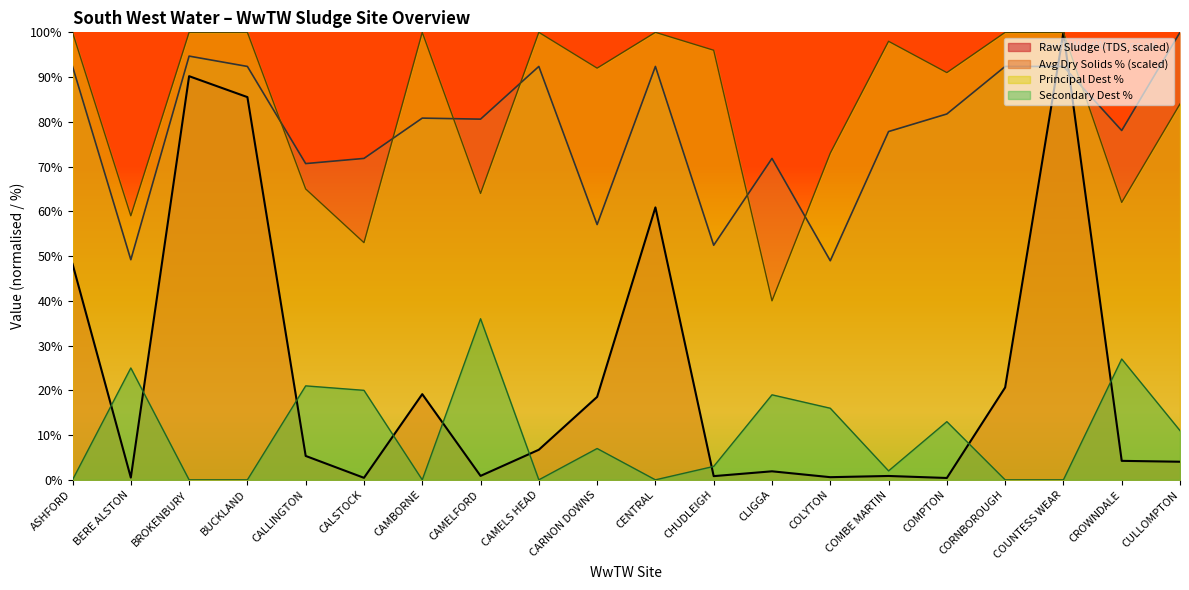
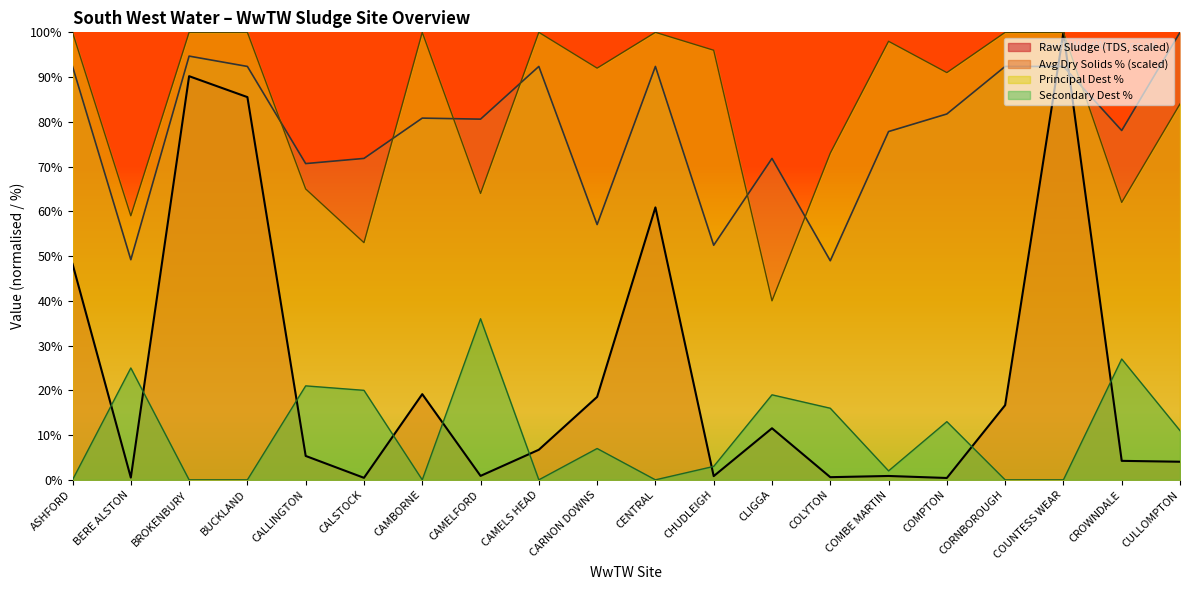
  {
    "Raw Sludge (TDS, scaled)": {
      "ASHFORD": "48%",
      "BERE ALSTON": "1%",
      "BROKENBURY": "90%",
      "BUCKLAND": "86%",
      "CALLINGTON": "5%",
      "CALSTOCK": "0%",
      "CAMBORNE": "19%",
      "CAMELFORD": "1%",
      "CAMELS HEAD": "7%",
      "CARNON DOWNS": "19%",
      "CENTRAL": "61%",
      "CHUDLEIGH": "1%",
-     "CLIGGA": "2%",
+     "CLIGGA": "12%",
      "COLYTON": "1%",
      "COMBE MARTIN": "1%",
      "COMPTON": "0%",
-     "CORNBOROUGH": "21%",
+     "CORNBOROUGH": "17%",
      "CROWNDALE": "4%",
      "CULLOMPTON": "4%"
    },
    "Avg Dry Solids % (scaled)": {
      "ASHFORD": "92%",
      "BERE ALSTON": "49%",
      "BROKENBURY": "95%",
      "BUCKLAND": "92%",
      "CALLINGTON": "71%",
      "CALSTOCK": "72%",
      "CAMBORNE": "81%",
      "CAMELFORD": "81%",
      "CAMELS HEAD": "92%",
      "CARNON DOWNS": "57%",
      "CENTRAL": "92%",
      "CHUDLEIGH": "52%",
      "CLIGGA": "72%",
      "COLYTON": "49%",
      "COMBE MARTIN": "78%",
      "COMPTON": "82%",
      "CROWNDALE": "78%",
      "CULLOMPTON": "100%"
    },
    "Principal Dest %": {
      "ASHFORD": "100%",
      "BERE ALSTON": "59%",
      "BROKENBURY": "100%",
      "BUCKLAND": "100%",
      "CALLINGTON": "65%",
      "CALSTOCK": "53%",
      "CAMBORNE": "100%",
      "CAMELFORD": "64%",
      "CAMELS HEAD": "100%",
      "CARNON DOWNS": "92%",
      "CENTRAL": "100%",
      "CHUDLEIGH": "96%",
      "CLIGGA": "40%",
      "COLYTON": "73%",
      "COMBE MARTIN": "98%",
      "COMPTON": "91%",
      "CORNBOROUGH": "100%",
      "CROWNDALE": "62%",
      "CULLOMPTON": "84%"
    },
    "Secondary Dest %": {
      "ASHFORD": "0%",
      "BERE ALSTON": "25%",
      "BROKENBURY": "0%",
      "BUCKLAND": "0%",
      "CALLINGTON": "21%",
      "CALSTOCK": "20%",
      "CAMBORNE": "0%",
      "CAMELFORD": "36%",
      "CAMELS HEAD": "0%",
      "CARNON DOWNS": "7%",
      "CENTRAL": "0%",
      "CHUDLEIGH": "3%",
      "CLIGGA": "19%",
      "COLYTON": "16%",
      "COMBE MARTIN": "2%",
      "COMPTON": "13%",
      "CORNBOROUGH": "0%",
      "COUNTESS WEAR": "0%",
      "CROWNDALE": "27%",
      "CULLOMPTON": "11%"
    }
  }
